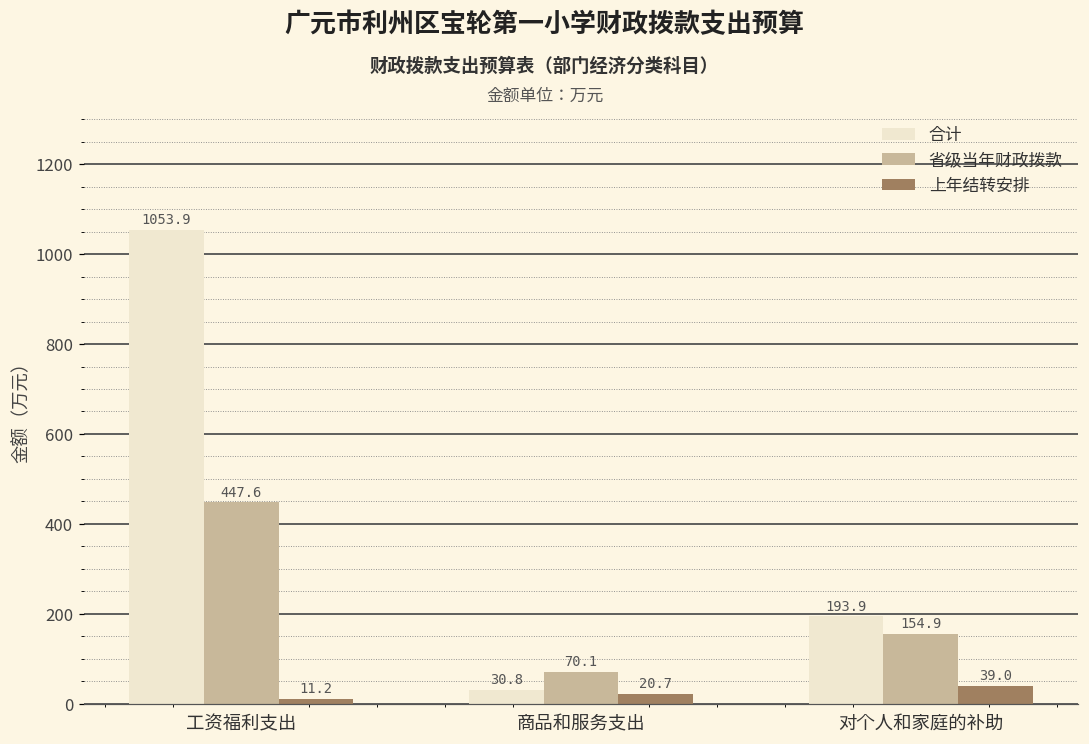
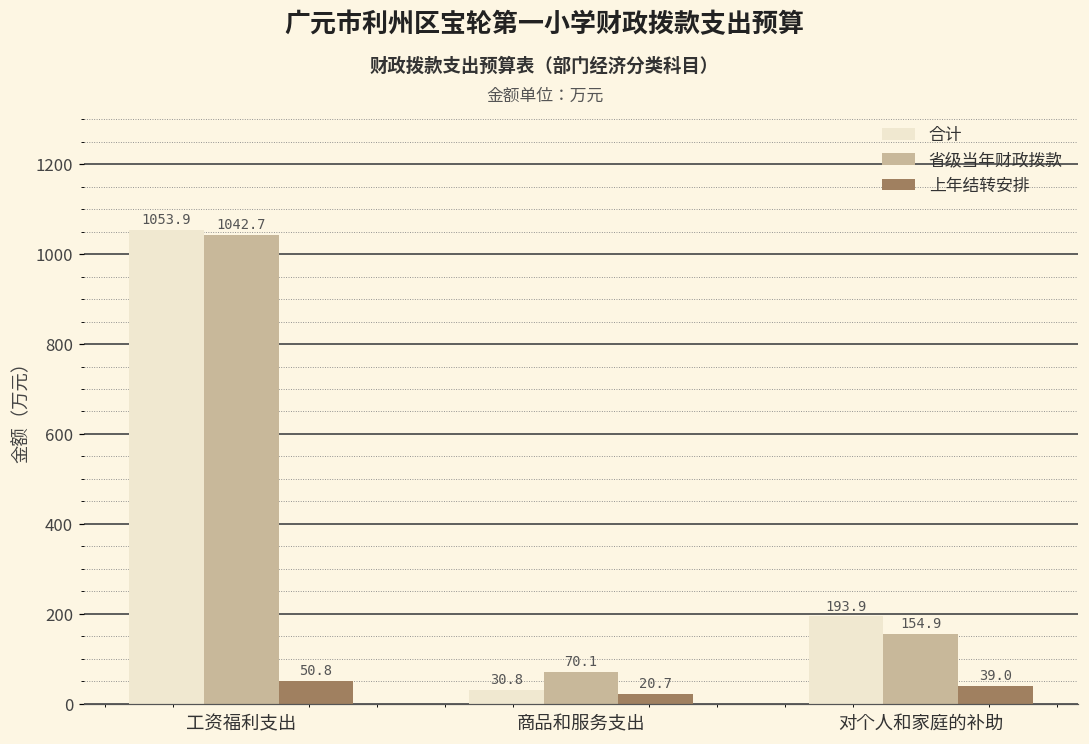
  {
    "合计": {
      "工资福利支出": 1053.9,
      "商品和服务支出": 30.8,
      "对个人和家庭的补助": 193.9
    },
    "省级当年财政拨款": {
-     "工资福利支出": 447.6,
+     "工资福利支出": 1042.7,
      "商品和服务支出": 70.1,
      "对个人和家庭的补助": 154.9
    },
    "上年结转安排": {
-     "工资福利支出": 11.2,
+     "工资福利支出": 50.8,
      "商品和服务支出": 20.7,
      "对个人和家庭的补助": 39.0
    }
  }
